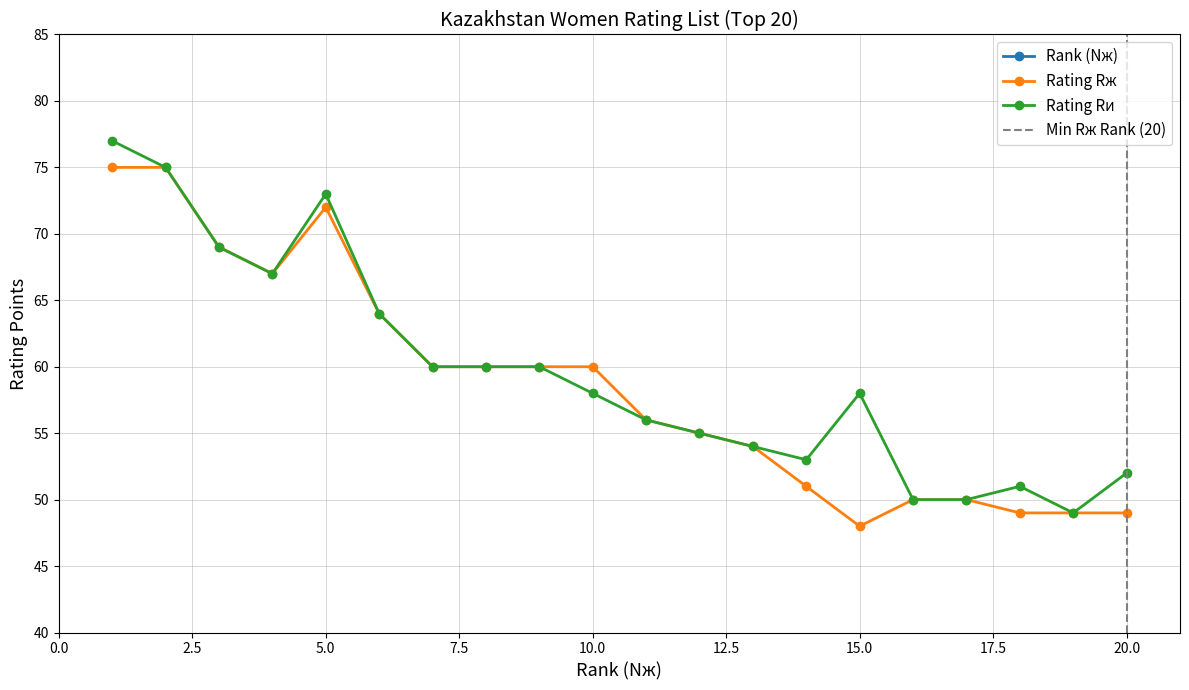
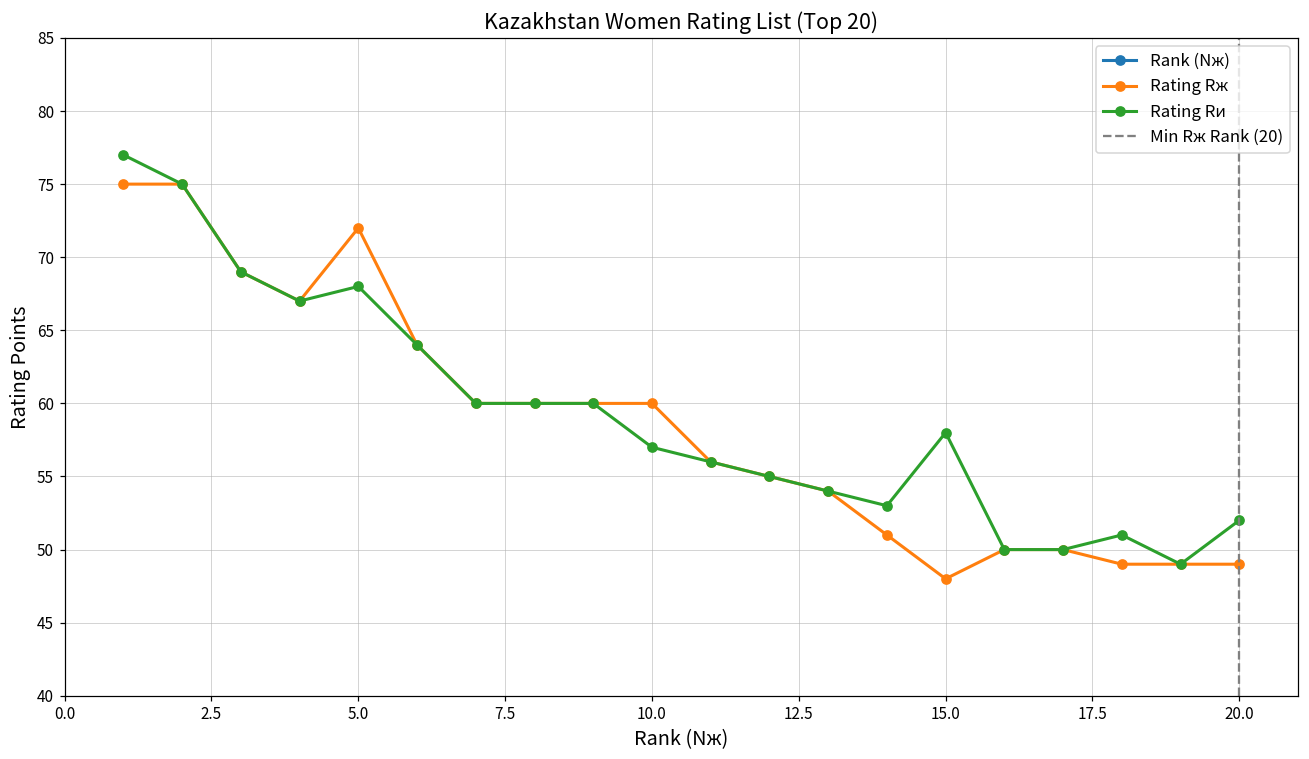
  {
    "Rating Rж": {
      "5.0": 72,
      "10.0": 60,
      "15.0": 48,
      "20.0": 49
    },
    "Rating Rи": {
-     "5.0": 73,
-     "10.0": 58,
+     "5.0": 68,
+     "10.0": 57,
      "15.0": 58,
      "20.0": 52
    }
  }
